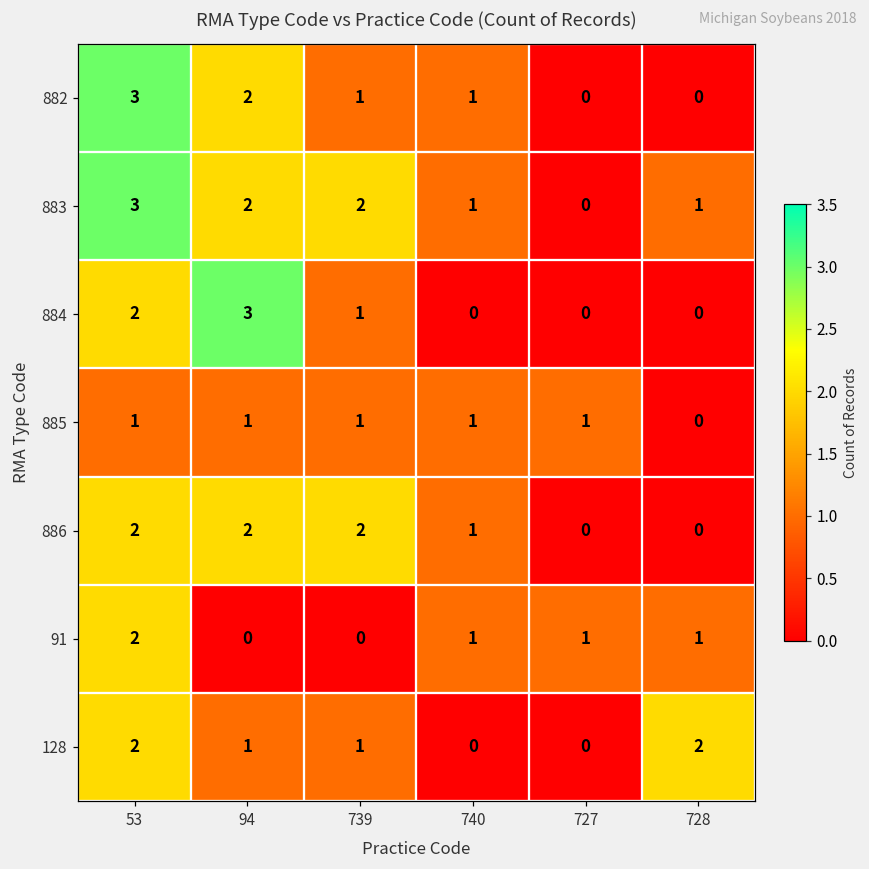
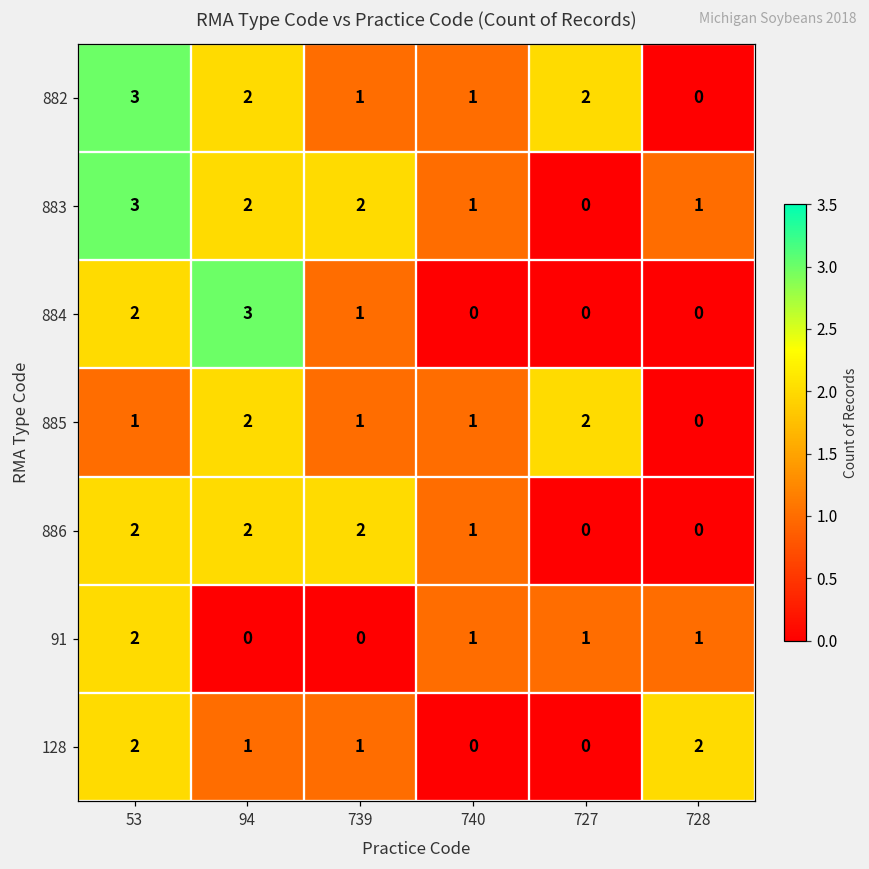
  {
    "882": {
      "53": 3,
      "94": 2,
      "739": 1,
      "740": 1,
-     "727": 0,
+     "727": 2,
      "728": 0
    },
    "883": {
      "53": 3,
      "94": 2,
      "739": 2,
      "740": 1,
      "727": 0,
      "728": 1
    },
    "884": {
      "53": 2,
      "94": 3,
      "739": 1,
      "740": 0,
      "727": 0,
      "728": 0
    },
    "885": {
      "53": 1,
-     "94": 1,
+     "94": 2,
      "739": 1,
      "740": 1,
-     "727": 1,
+     "727": 2,
      "728": 0
    },
    "886": {
      "53": 2,
      "94": 2,
      "739": 2,
      "740": 1,
      "727": 0,
      "728": 0
    },
    "91": {
      "53": 2,
      "94": 0,
      "739": 0,
      "740": 1,
      "727": 1,
      "728": 1
    },
    "128": {
      "53": 2,
      "94": 1,
      "739": 1,
      "740": 0,
      "727": 0,
      "728": 2
    }
  }
